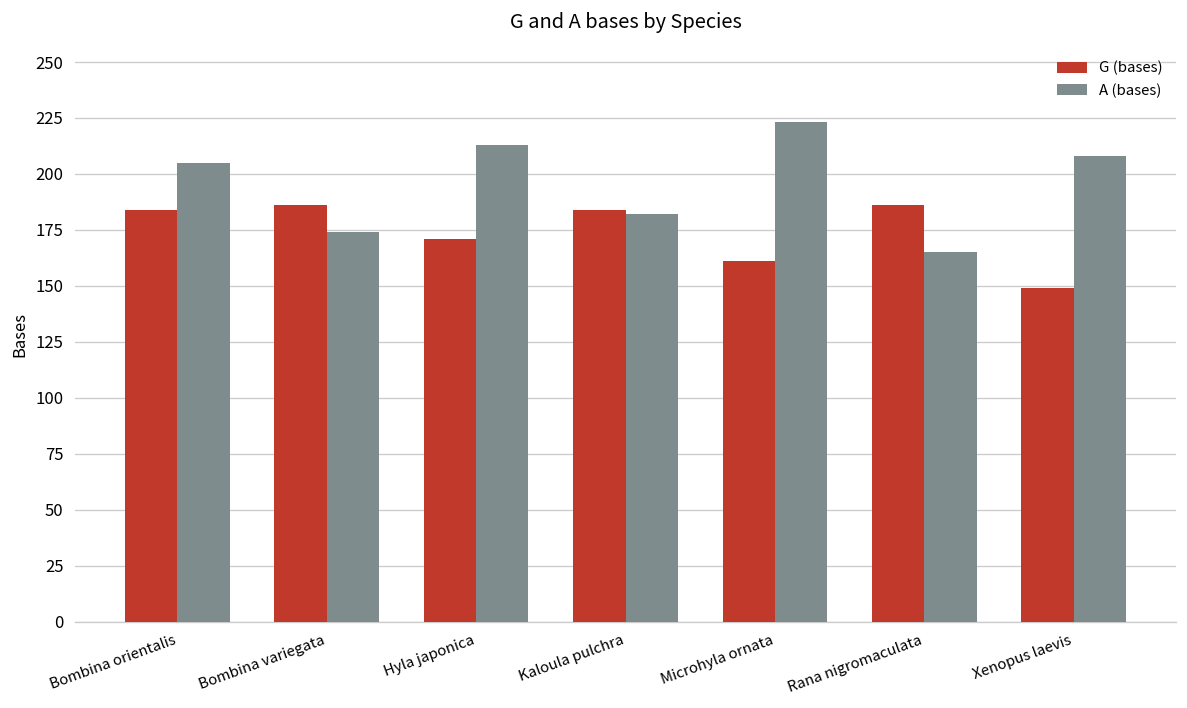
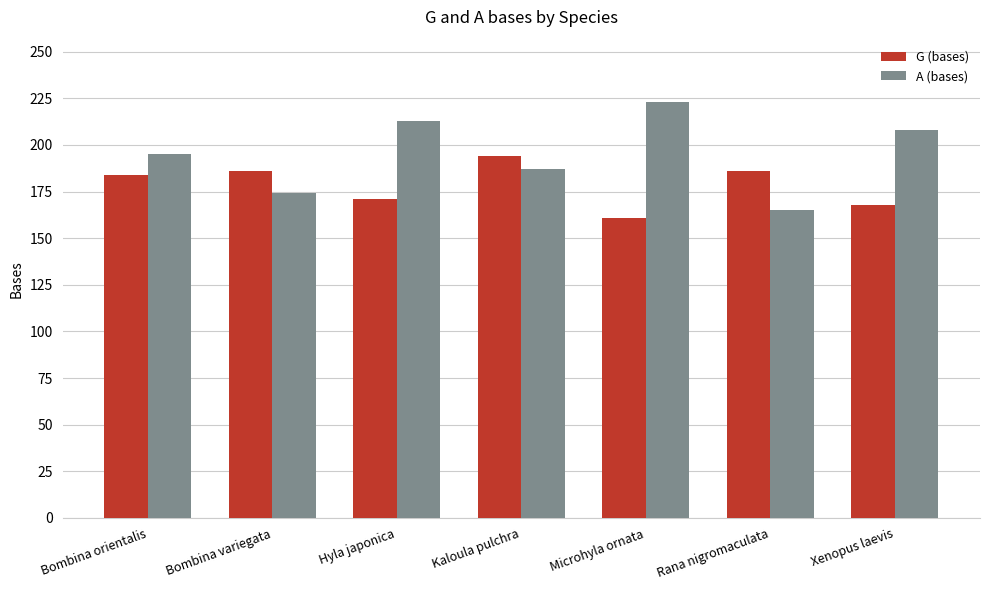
  {
    "G (bases)": {
      "Bombina orientalis": 184,
      "Bombina variegata": 186,
      "Hyla japonica": 171,
-     "Kaloula pulchra": 184,
+     "Kaloula pulchra": 194,
      "Microhyla ornata": 161,
      "Rana nigromaculata": 186,
-     "Xenopus laevis": 149
+     "Xenopus laevis": 168
    },
    "A (bases)": {
-     "Bombina orientalis": 205,
+     "Bombina orientalis": 195,
      "Bombina variegata": 174,
      "Hyla japonica": 213,
-     "Kaloula pulchra": 182,
+     "Kaloula pulchra": 187,
      "Microhyla ornata": 223,
      "Rana nigromaculata": 165,
      "Xenopus laevis": 208
    }
  }
